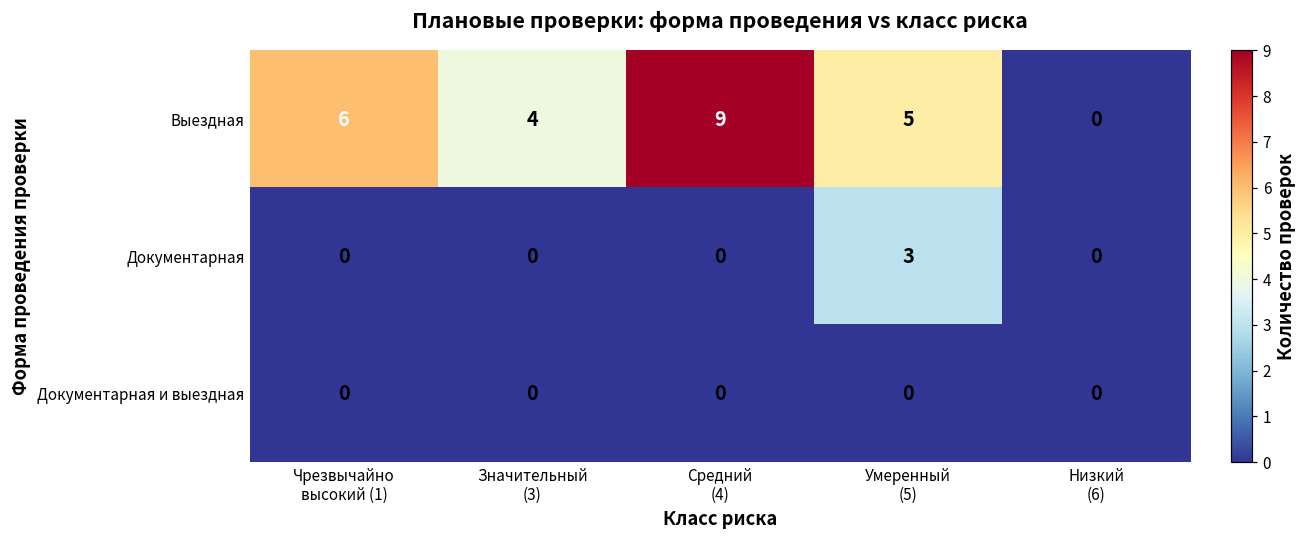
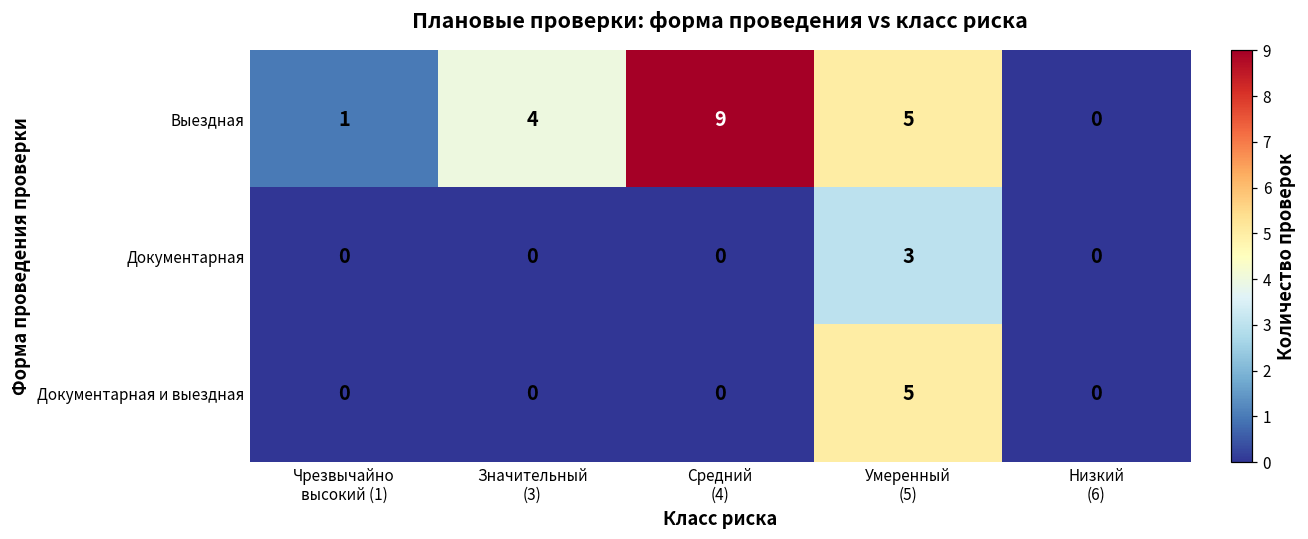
  {
    "Выездная": {
-     "Чрезвычайно высокий (1)": 6,
+     "Чрезвычайно высокий (1)": 1,
      "Значительный (3)": 4,
      "Средний (4)": 9,
      "Умеренный (5)": 5,
      "Низкий (6)": 0
    },
    "Документарная": {
      "Чрезвычайно высокий (1)": 0,
      "Значительный (3)": 0,
      "Средний (4)": 0,
      "Умеренный (5)": 3,
      "Низкий (6)": 0
    },
    "Документарная и выездная": {
      "Чрезвычайно высокий (1)": 0,
      "Значительный (3)": 0,
      "Средний (4)": 0,
-     "Умеренный (5)": 0,
+     "Умеренный (5)": 5,
      "Низкий (6)": 0
    }
  }
